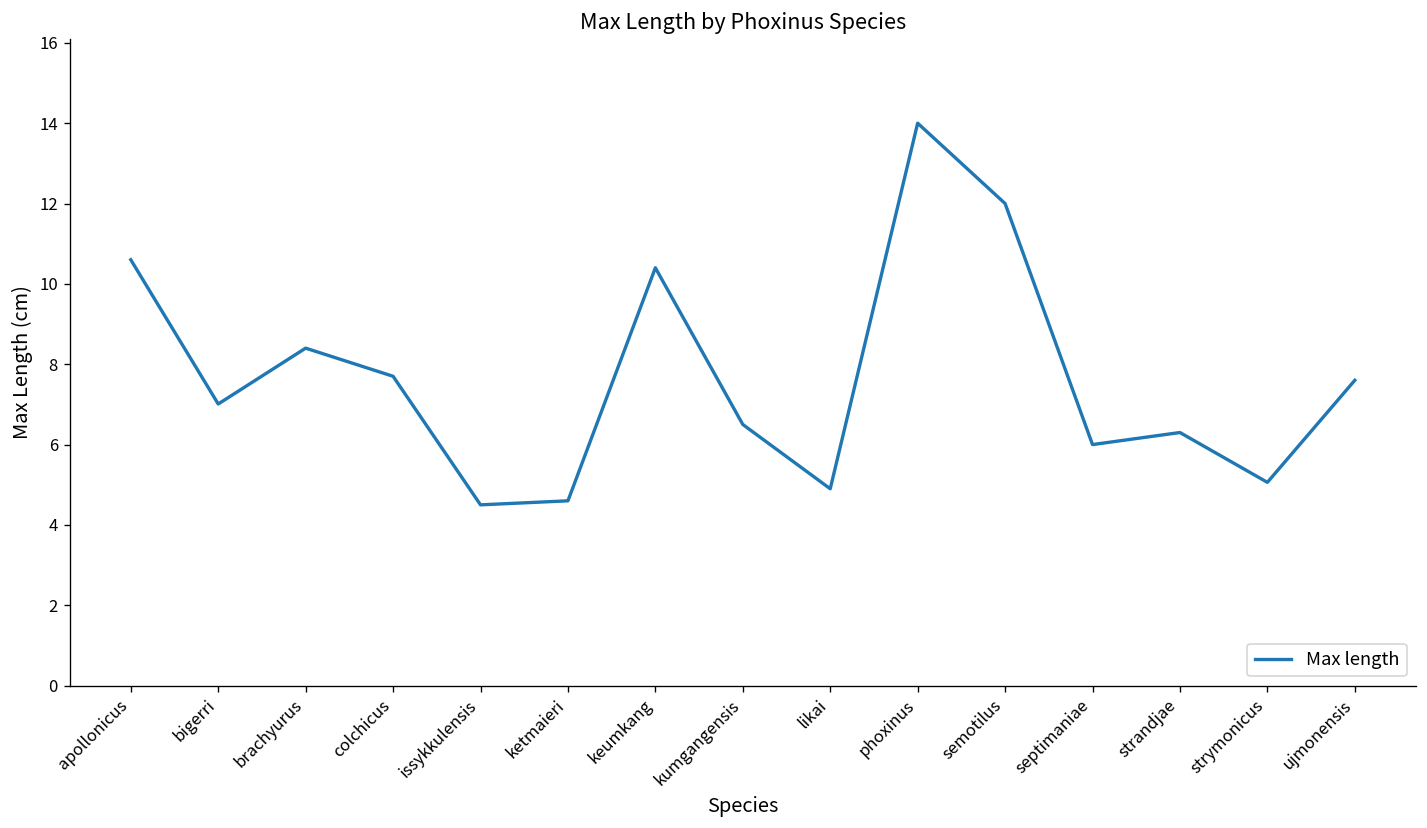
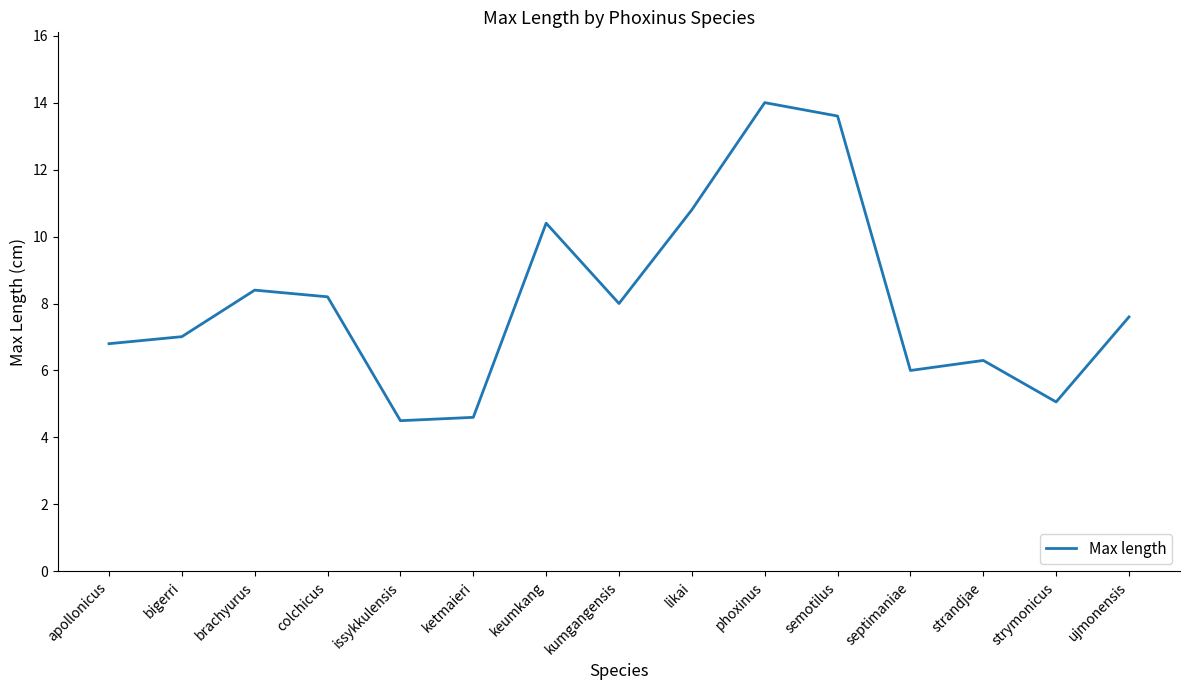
  {
-   "apollonicus": 10.6,
+   "apollonicus": 6.8,
    "bigerri": 7.0,
    "brachyurus": 8.4,
-   "colchicus": 7.7,
+   "colchicus": 8.2,
    "issykkulensis": 4.5,
    "ketmaieri": 4.6,
    "keumkang": 10.4,
-   "kumgangensis": 6.5,
-   "likai": 4.9,
+   "kumgangensis": 8.0,
+   "likai": 10.8,
    "phoxinus": 14.0,
-   "semotilus": 12.0,
+   "semotilus": 13.6,
    "septimaniae": 6.0,
    "strandjae": 6.3,
    "strymonicus": 5.1,
    "ujmonensis": 7.6
  }
